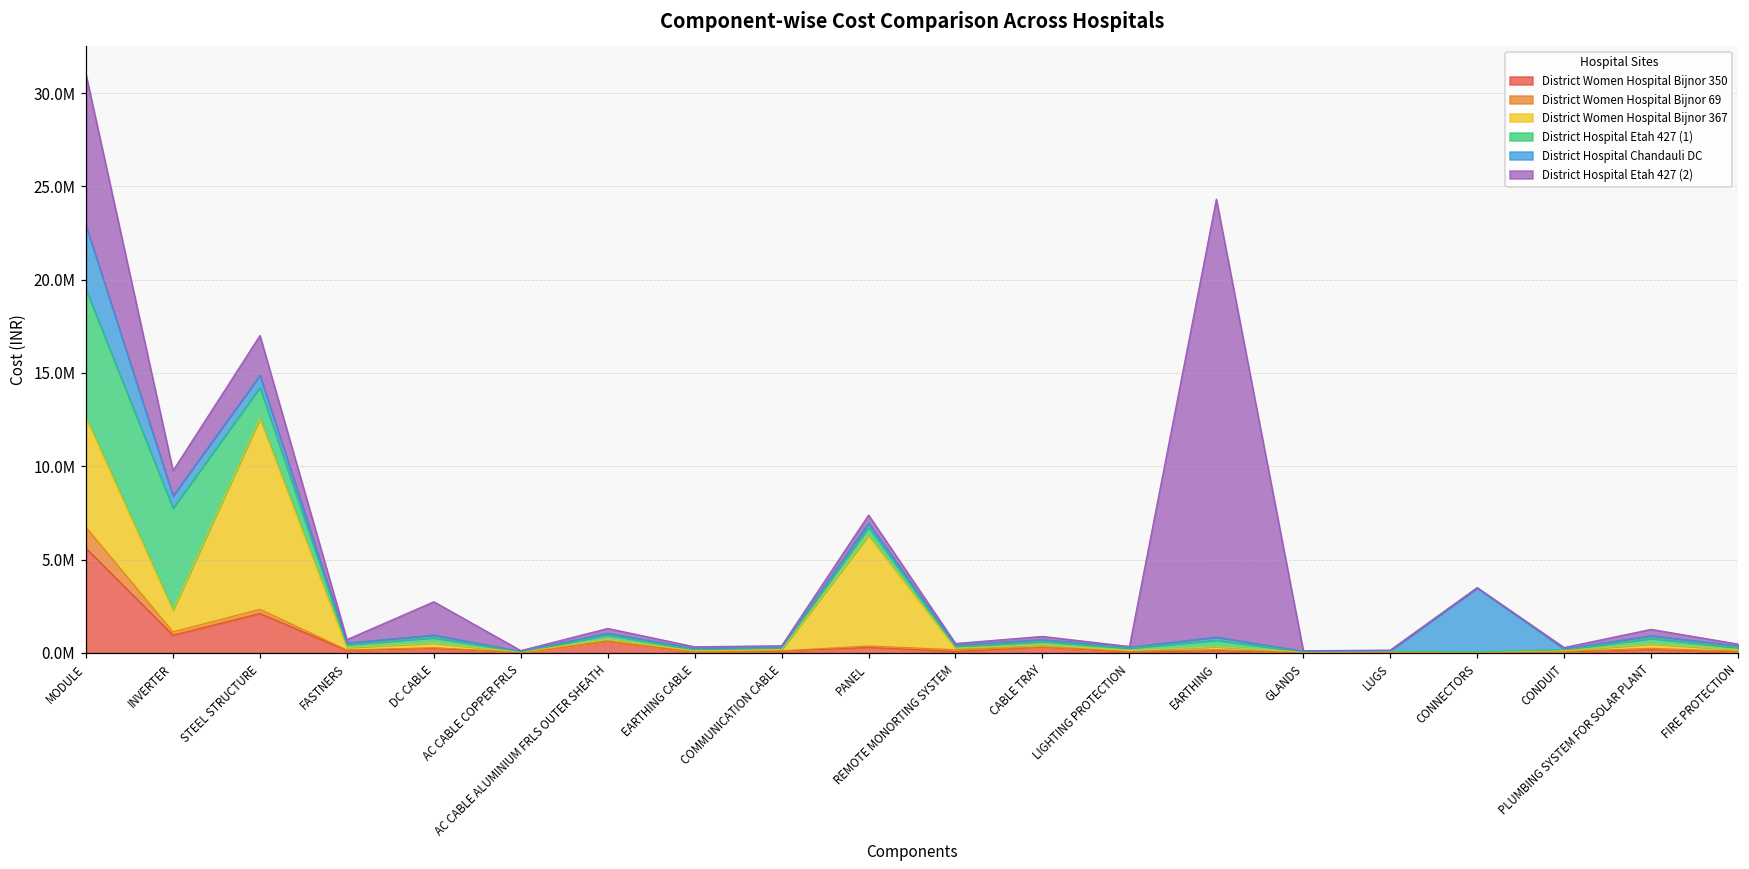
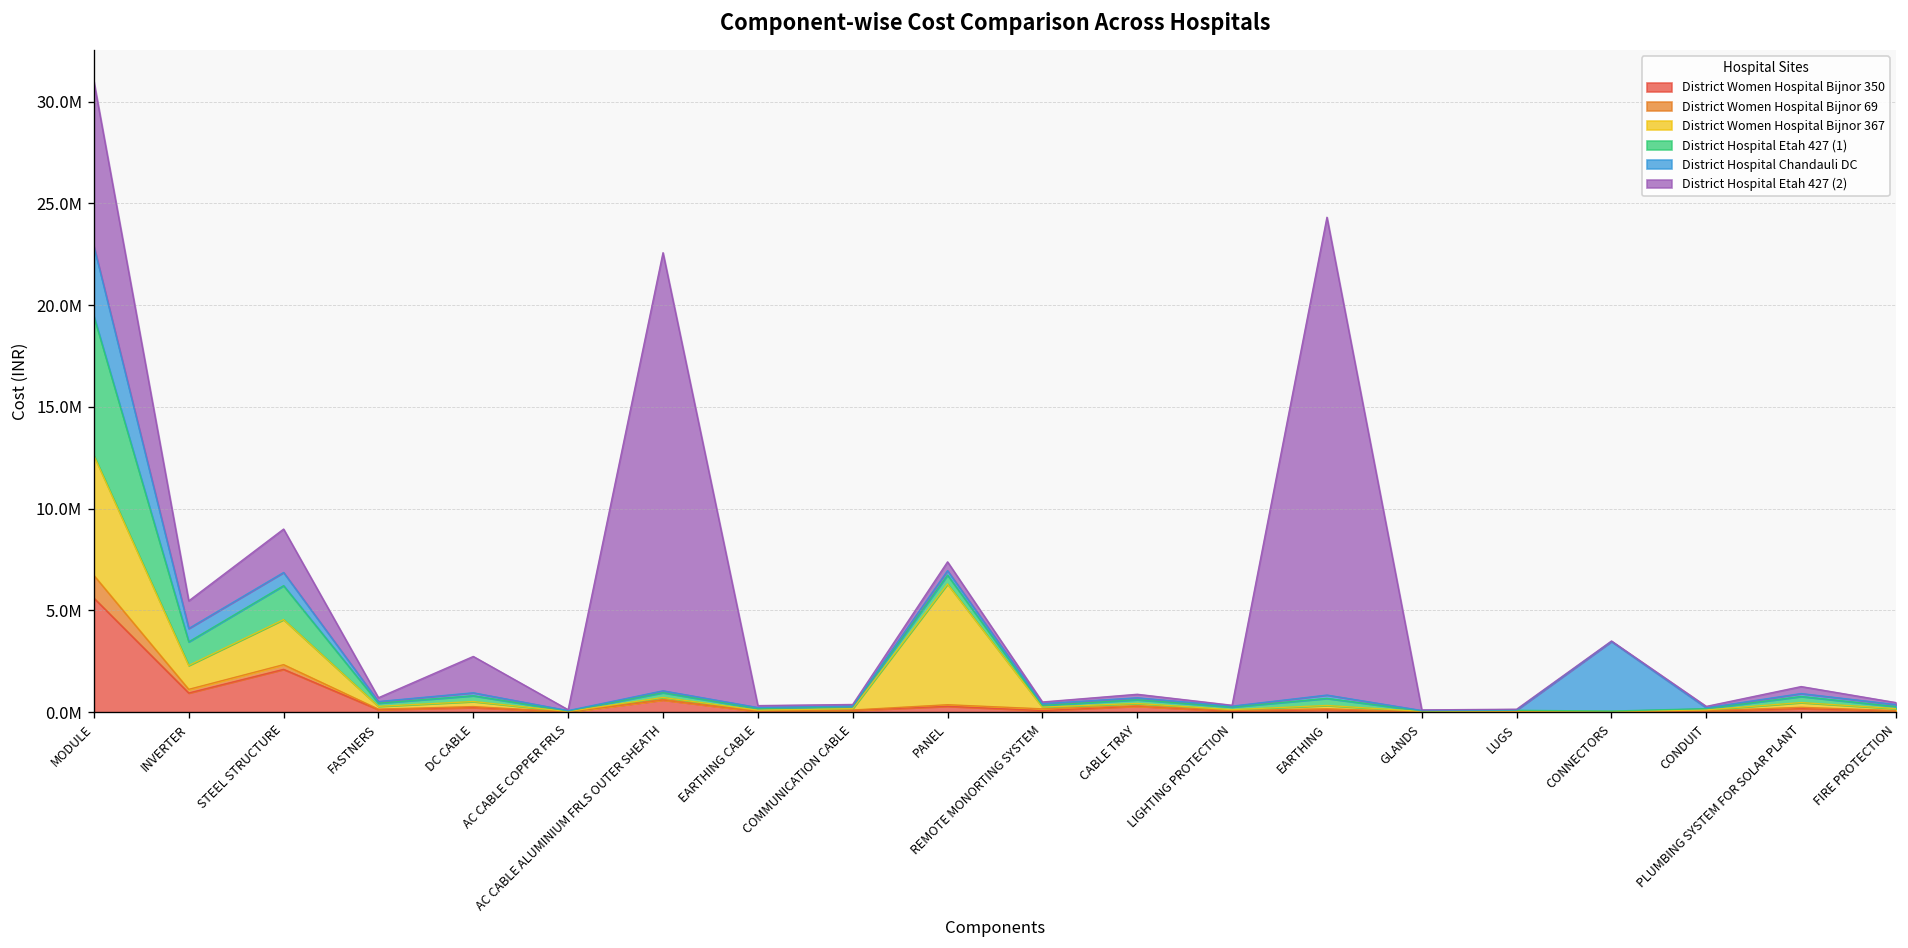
  {
    "District Women Hospital Bijnor 367": {
      "MODULE": 5900000,
      "INVERTER": 1200000,
-     "STEEL STRUCTURE": 10200000,
+     "STEEL STRUCTURE": 2200000,
      "DC CABLE": 200000,
      "PANEL": 5900000,
      "EARTHING": 200000,
      "PLUMBING SYSTEM FOR SOLAR PLANT": 200000
    },
    "District Hospital Etah 427 (1)": {
      "MODULE": 6800000,
-     "INVERTER": 5500000,
+     "INVERTER": 1200000,
      "STEEL STRUCTURE": 1700000,
      "PANEL": 400000,
      "EARTHING": 300000
    },
    "District Hospital Chandauli DC": {
      "MODULE": 3400000,
      "INVERTER": 700000,
      "STEEL STRUCTURE": 600000,
      "PANEL": 200000,
      "EARTHING": 200000
    },
    "District Hospital Etah 427 (2)": {
      "MODULE": 8100000,
      "INVERTER": 1400000,
      "STEEL STRUCTURE": 2100000,
      "FASTNERS": 200000,
      "DC CABLE": 1800000,
-     "AC CABLE ALUMINIUM FRLS OUTER SHEATH": 300000,
+     "AC CABLE ALUMINIUM FRLS OUTER SHEATH": 21500000,
      "PANEL": 400000,
      "CABLE TRAY": 200000,
      "EARTHING": 23500000,
      "PLUMBING SYSTEM FOR SOLAR PLANT": 300000
    }
  }
